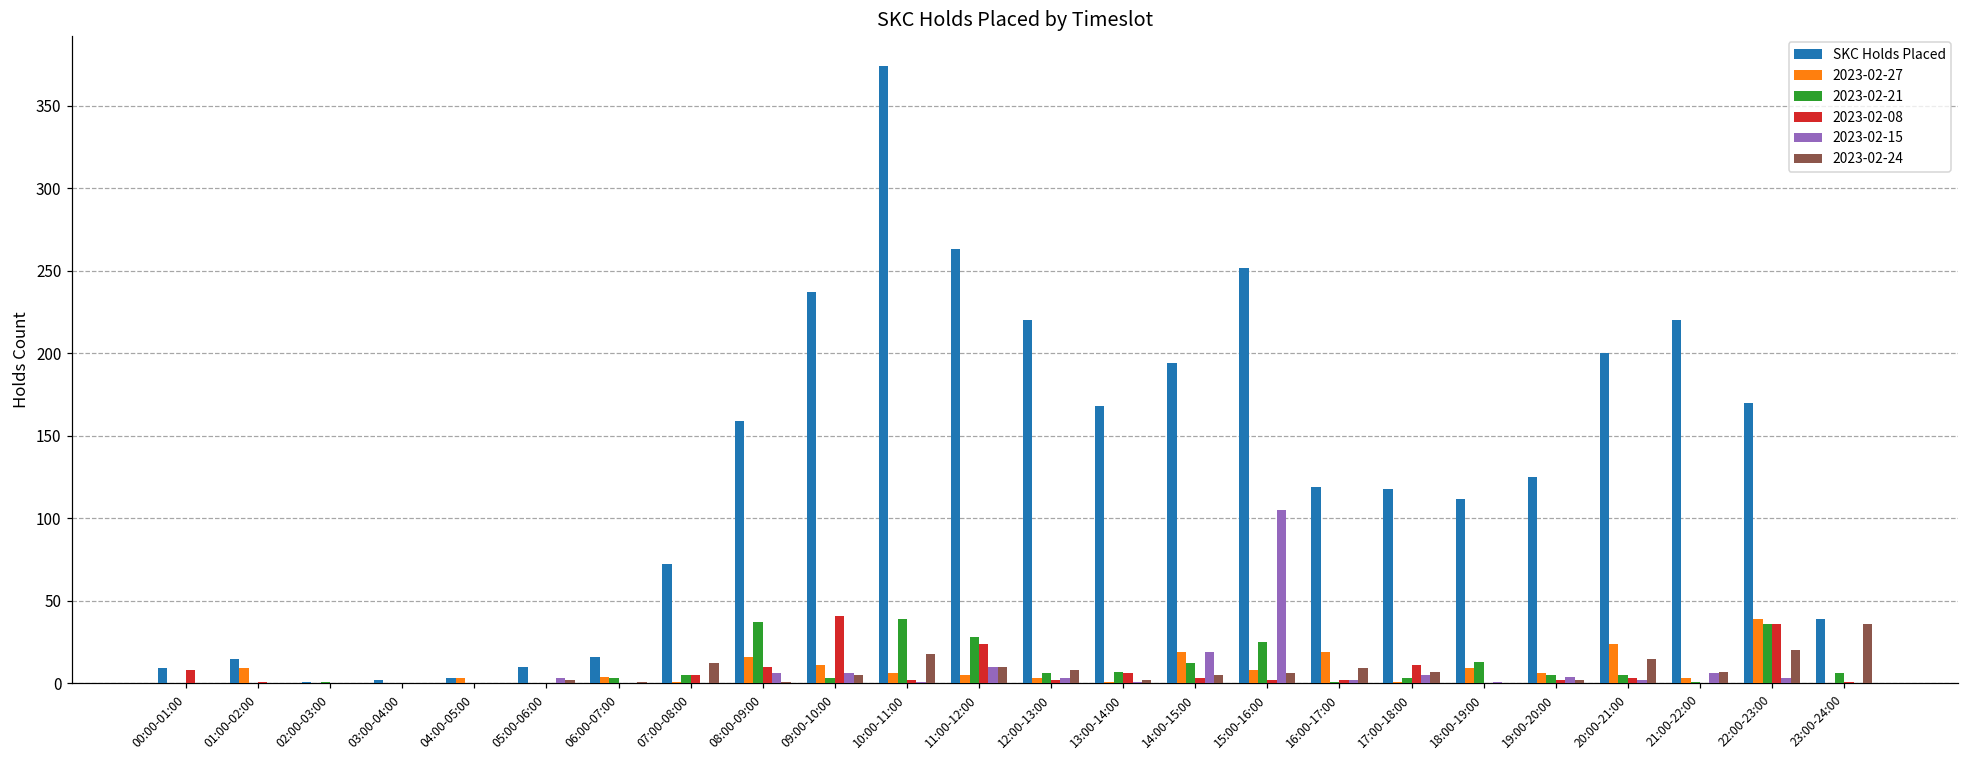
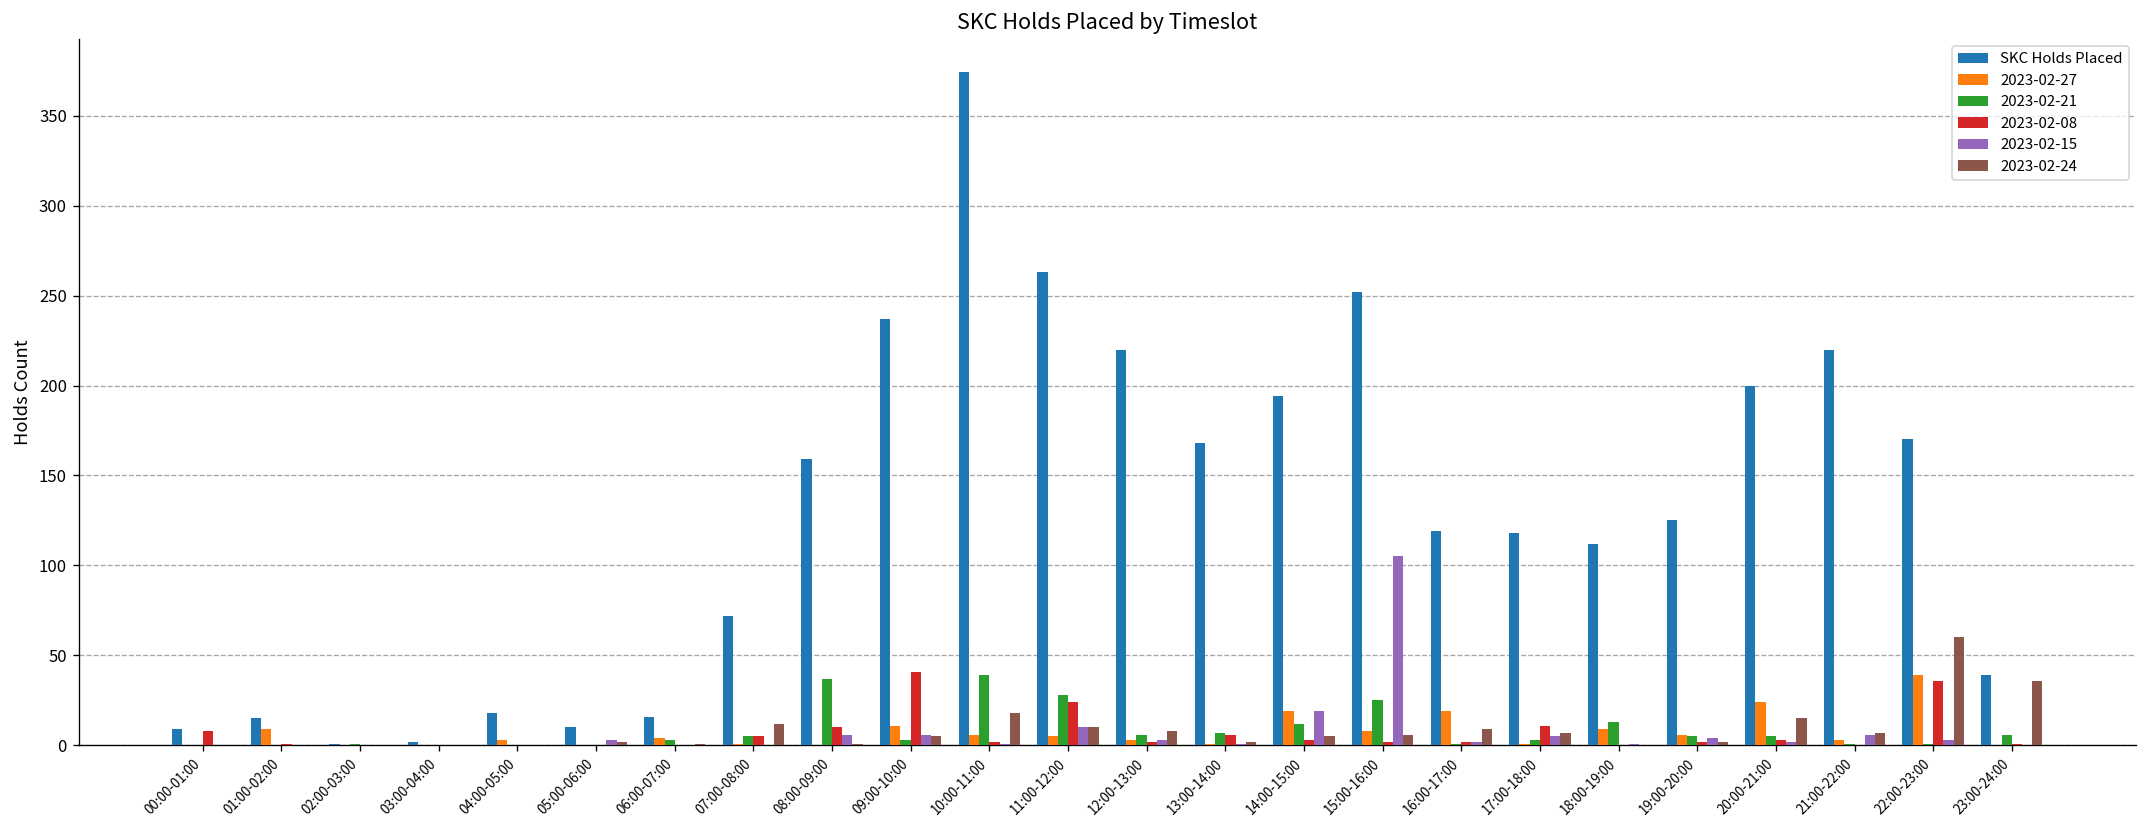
  {
    "SKC Holds Placed": {
      "00:00-01:00": 9,
      "01:00-02:00": 15,
      "03:00-04:00": 2,
-     "04:00-05:00": 3,
+     "04:00-05:00": 18,
      "05:00-06:00": 10,
      "06:00-07:00": 16,
      "07:00-08:00": 72,
      "08:00-09:00": 159,
      "09:00-10:00": 237,
      "10:00-11:00": 374,
      "11:00-12:00": 263,
      "12:00-13:00": 220,
      "13:00-14:00": 168,
      "14:00-15:00": 194,
      "15:00-16:00": 252,
      "16:00-17:00": 119,
      "17:00-18:00": 118,
      "18:00-19:00": 112,
      "19:00-20:00": 125,
      "20:00-21:00": 200,
      "21:00-22:00": 220,
      "22:00-23:00": 170,
      "23:00-24:00": 39
    },
    "2023-02-27": {
      "00:00-01:00": 0,
      "01:00-02:00": 9,
      "02:00-03:00": 0,
      "03:00-04:00": 0,
      "04:00-05:00": 3,
      "05:00-06:00": 0,
      "06:00-07:00": 4,
-     "08:00-09:00": 16,
+     "08:00-09:00": 0,
      "09:00-10:00": 11,
      "10:00-11:00": 6,
      "11:00-12:00": 5,
      "12:00-13:00": 3,
      "14:00-15:00": 19,
      "15:00-16:00": 8,
      "16:00-17:00": 19,
      "18:00-19:00": 9,
      "19:00-20:00": 6,
      "20:00-21:00": 24,
      "21:00-22:00": 3,
      "22:00-23:00": 39,
      "23:00-24:00": 0
    },
    "2023-02-21": {
      "00:00-01:00": 0,
      "01:00-02:00": 0,
      "03:00-04:00": 0,
      "04:00-05:00": 0,
      "05:00-06:00": 0,
      "06:00-07:00": 3,
      "07:00-08:00": 5,
      "08:00-09:00": 37,
      "09:00-10:00": 3,
      "10:00-11:00": 39,
      "11:00-12:00": 28,
      "12:00-13:00": 6,
      "13:00-14:00": 7,
      "14:00-15:00": 12,
      "15:00-16:00": 25,
      "17:00-18:00": 3,
      "18:00-19:00": 13,
      "19:00-20:00": 5,
      "20:00-21:00": 5,
-     "22:00-23:00": 36,
+     "22:00-23:00": 1,
      "23:00-24:00": 6
    },
    "2023-02-08": {
      "00:00-01:00": 8,
      "02:00-03:00": 0,
      "03:00-04:00": 0,
      "04:00-05:00": 0,
      "05:00-06:00": 0,
      "06:00-07:00": 0,
      "07:00-08:00": 5,
      "08:00-09:00": 10,
      "09:00-10:00": 41,
      "10:00-11:00": 2,
      "11:00-12:00": 24,
      "12:00-13:00": 2,
      "13:00-14:00": 6,
      "14:00-15:00": 3,
      "15:00-16:00": 2,
      "16:00-17:00": 2,
      "17:00-18:00": 11,
      "18:00-19:00": 0,
      "19:00-20:00": 2,
      "20:00-21:00": 3,
      "21:00-22:00": 0,
      "22:00-23:00": 36
    },
    "2023-02-15": {
      "00:00-01:00": 0,
      "01:00-02:00": 0,
      "02:00-03:00": 0,
      "03:00-04:00": 0,
      "04:00-05:00": 0,
      "05:00-06:00": 3,
      "06:00-07:00": 0,
      "07:00-08:00": 0,
      "08:00-09:00": 6,
      "09:00-10:00": 6,
      "11:00-12:00": 10,
      "12:00-13:00": 3,
      "14:00-15:00": 19,
      "15:00-16:00": 105,
      "16:00-17:00": 2,
      "17:00-18:00": 5,
      "19:00-20:00": 4,
      "20:00-21:00": 2,
      "21:00-22:00": 6,
      "22:00-23:00": 3,
      "23:00-24:00": 0
    },
    "2023-02-24": {
      "00:00-01:00": 0,
      "01:00-02:00": 0,
      "02:00-03:00": 0,
      "03:00-04:00": 0,
      "04:00-05:00": 0,
      "05:00-06:00": 2,
      "07:00-08:00": 12,
      "09:00-10:00": 5,
      "10:00-11:00": 18,
      "11:00-12:00": 10,
      "12:00-13:00": 8,
      "13:00-14:00": 2,
      "14:00-15:00": 5,
      "15:00-16:00": 6,
      "16:00-17:00": 9,
      "17:00-18:00": 7,
      "18:00-19:00": 0,
      "19:00-20:00": 2,
      "20:00-21:00": 15,
      "21:00-22:00": 7,
-     "22:00-23:00": 20,
+     "22:00-23:00": 60,
      "23:00-24:00": 36
    }
  }
